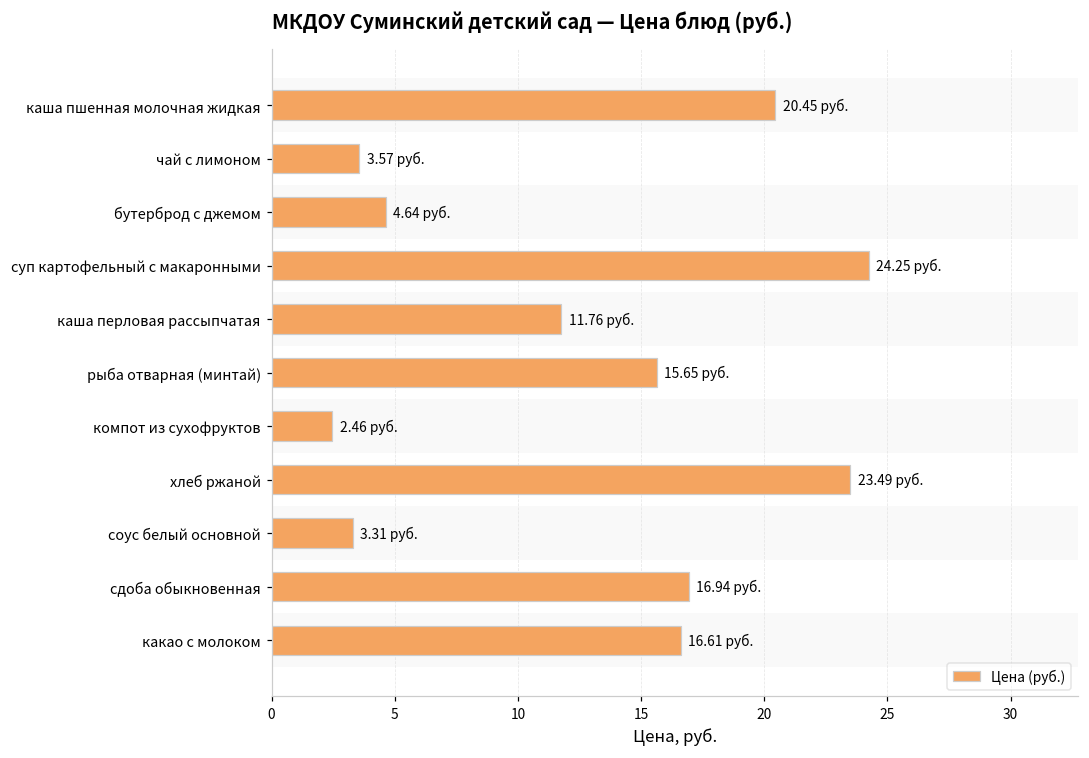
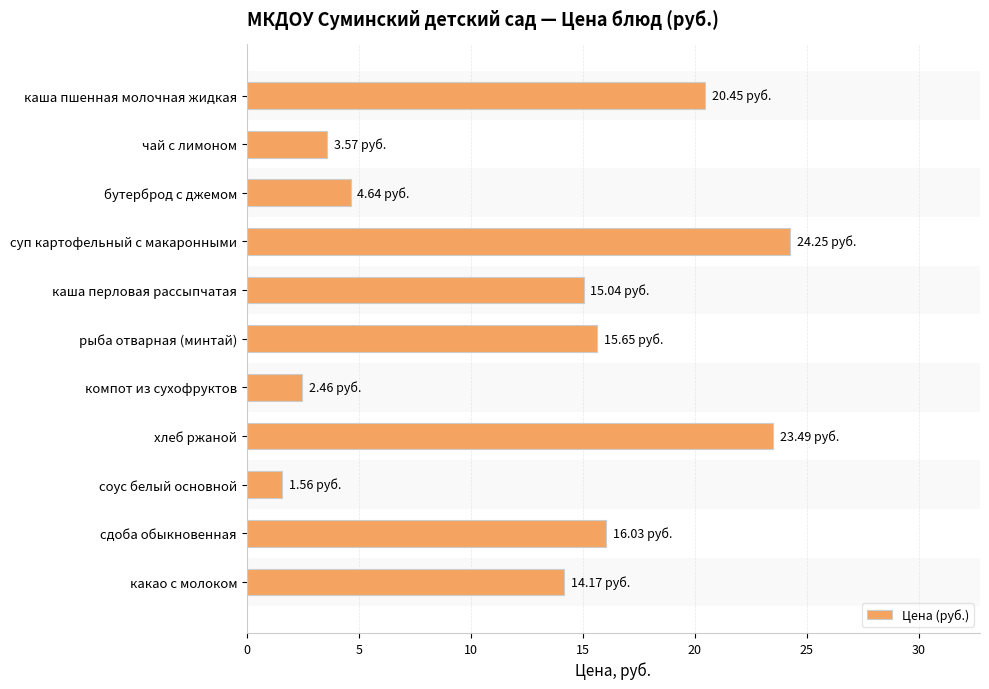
  {
    "каша пшенная молочная жидкая": 20.45,
    "чай с лимоном": 3.57,
    "бутерброд с джемом": 4.64,
    "суп картофельный с макаронными": 24.25,
-   "каша перловая рассыпчатая": 11.76,
+   "каша перловая рассыпчатая": 15.04,
    "рыба отварная (минтай)": 15.65,
    "компот из сухофруктов": 2.46,
    "хлеб ржаной": 23.49,
-   "соус белый основной": 3.31,
-   "сдоба обыкновенная": 16.94,
-   "какао с молоком": 16.61
+   "соус белый основной": 1.56,
+   "сдоба обыкновенная": 16.03,
+   "какао с молоком": 14.17
  }
